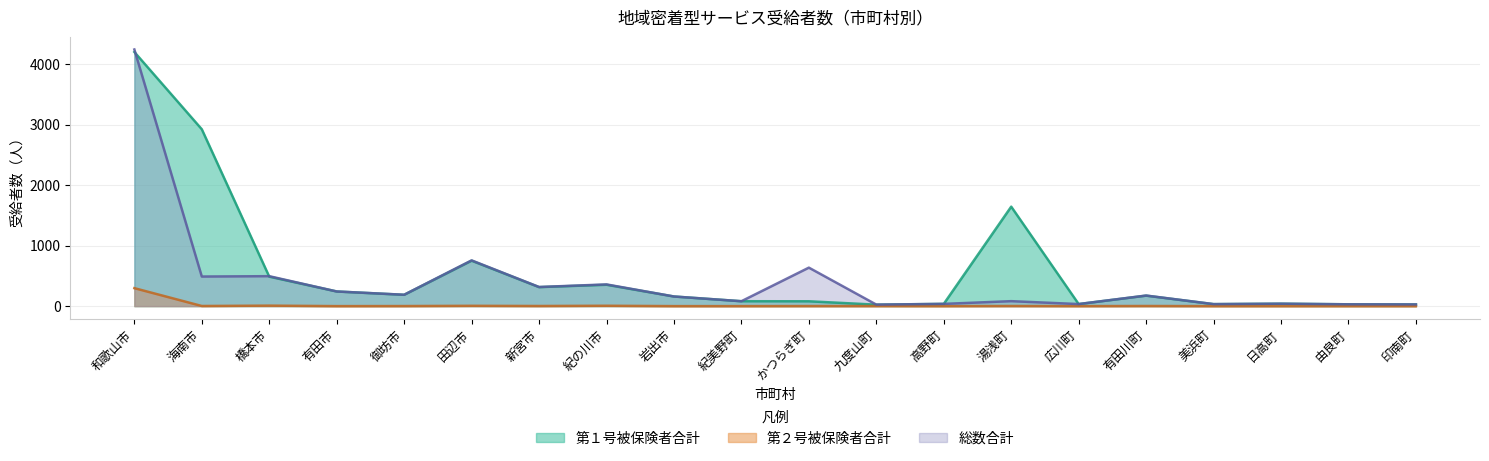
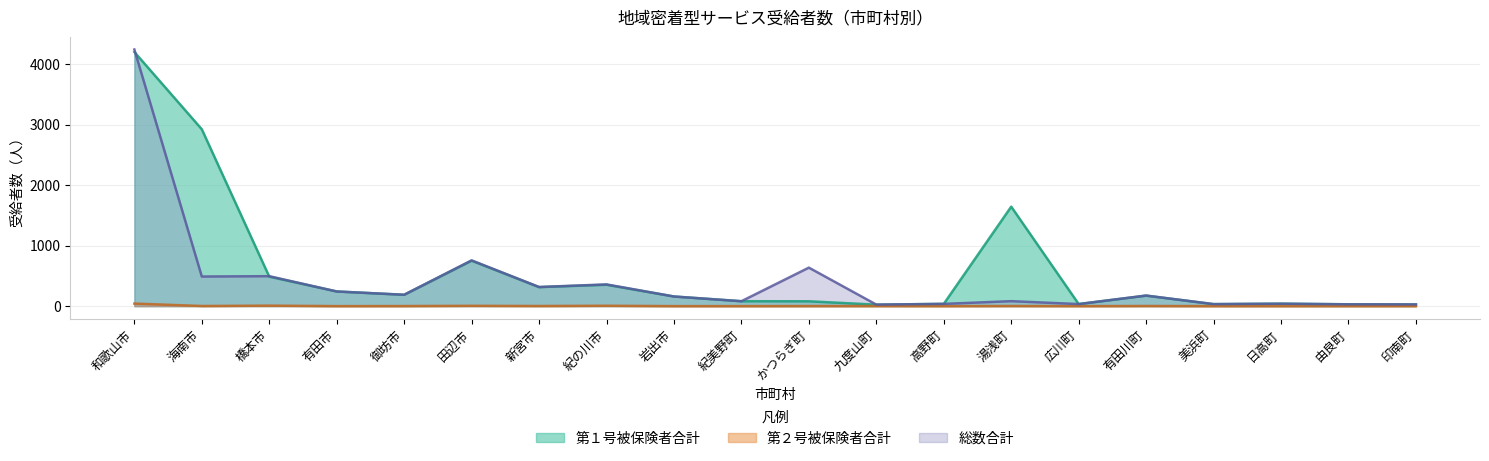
  {
    "第１号被保険者合計": {
      "和歌山市": 4200,
      "海南市": 2900,
      "かつらぎ町": 100,
      "湯浅町": 1600
    },
    "第２号被保険者合計": {
-     "和歌山市": 300,
+     "和歌山市": 0,
      "海南市": 0,
      "橋本市": 0,
      "有田市": 0,
      "御坊市": 0,
      "田辺市": 0,
      "新宮市": 0,
      "紀の川市": 0,
      "岩出市": 0,
      "紀美野町": 0,
      "かつらぎ町": 0,
      "湯浅町": 0,
      "有田川町": 0
    },
    "総数合計": {
      "和歌山市": 4200,
      "海南市": 500,
      "かつらぎ町": 600,
      "湯浅町": 100
    }
  }
